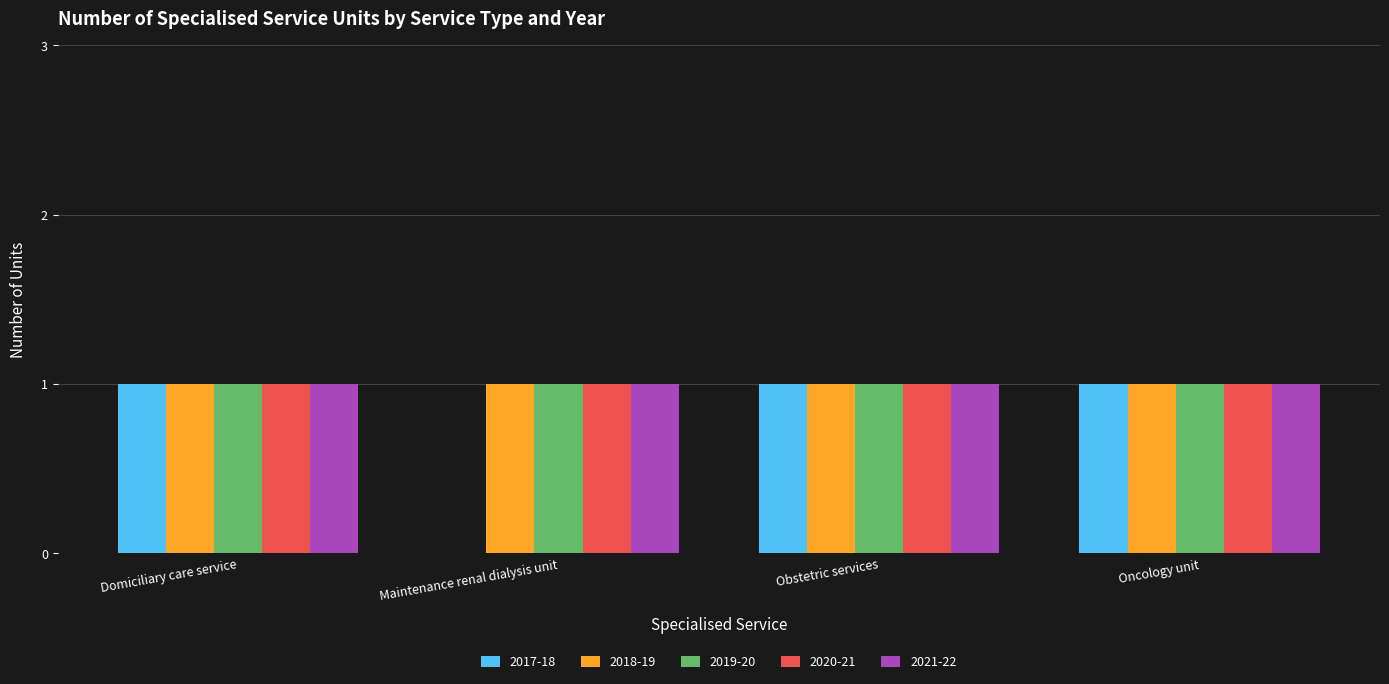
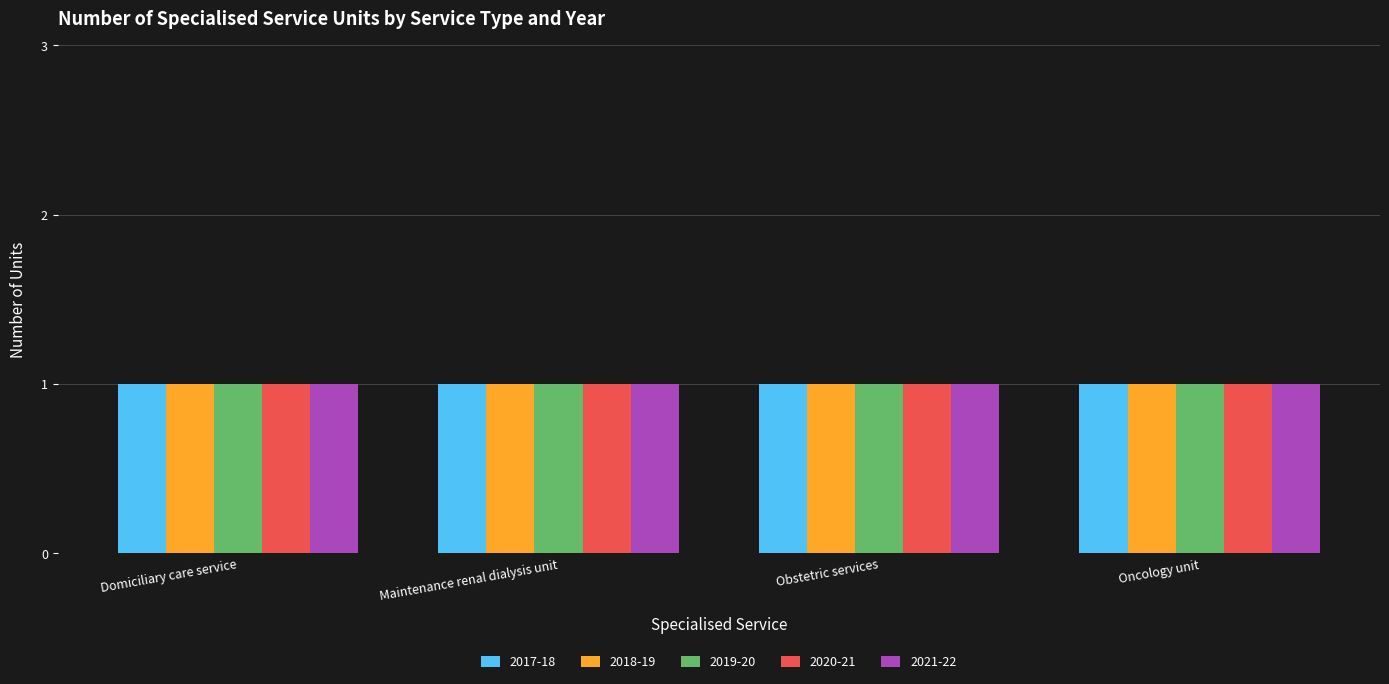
  {
    "2017-18": {
      "Domiciliary care service": 1,
-     "Maintenance renal dialysis unit": 0,
+     "Maintenance renal dialysis unit": 1,
      "Obstetric services": 1,
      "Oncology unit": 1
    },
    "2018-19": {
      "Domiciliary care service": 1,
      "Maintenance renal dialysis unit": 1,
      "Obstetric services": 1,
      "Oncology unit": 1
    },
    "2019-20": {
      "Domiciliary care service": 1,
      "Maintenance renal dialysis unit": 1,
      "Obstetric services": 1,
      "Oncology unit": 1
    },
    "2020-21": {
      "Domiciliary care service": 1,
      "Maintenance renal dialysis unit": 1,
      "Obstetric services": 1,
      "Oncology unit": 1
    },
    "2021-22": {
      "Domiciliary care service": 1,
      "Maintenance renal dialysis unit": 1,
      "Obstetric services": 1,
      "Oncology unit": 1
    }
  }
